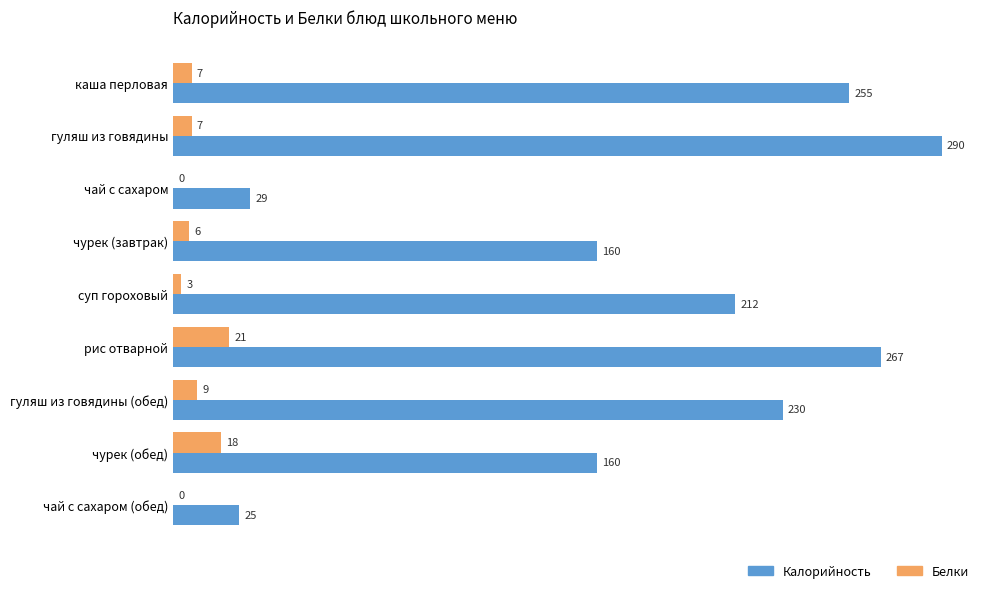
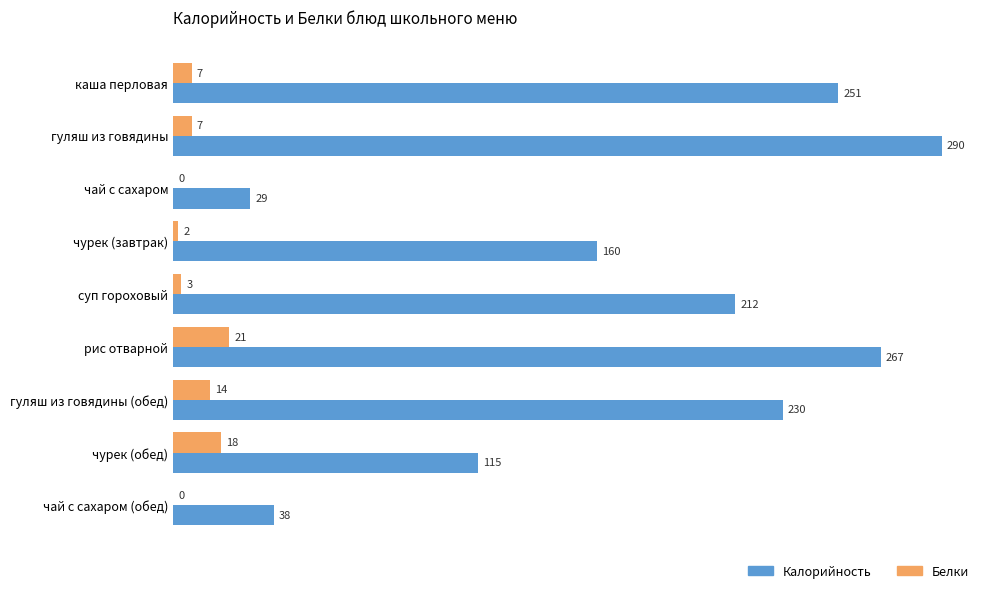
  {
    "Калорийность": {
-     "каша перловая": 255,
+     "каша перловая": 251,
      "гуляш из говядины": 290,
      "чай с сахаром": 29,
      "чурек (завтрак)": 160,
      "суп гороховый": 212,
      "рис отварной": 267,
      "гуляш из говядины (обед)": 230,
-     "чурек (обед)": 160,
-     "чай с сахаром (обед)": 25
+     "чурек (обед)": 115,
+     "чай с сахаром (обед)": 38
    },
    "Белки": {
      "каша перловая": 7,
      "гуляш из говядины": 7,
      "чай с сахаром": 0,
-     "чурек (завтрак)": 6,
+     "чурек (завтрак)": 2,
      "суп гороховый": 3,
      "рис отварной": 21,
-     "гуляш из говядины (обед)": 9,
+     "гуляш из говядины (обед)": 14,
      "чурек (обед)": 18,
      "чай с сахаром (обед)": 0
    }
  }
